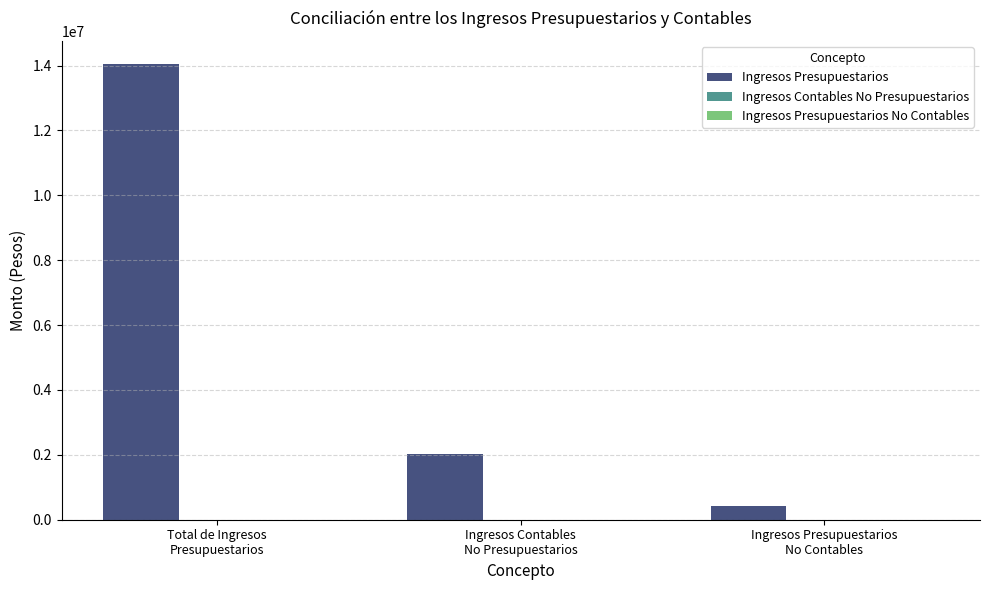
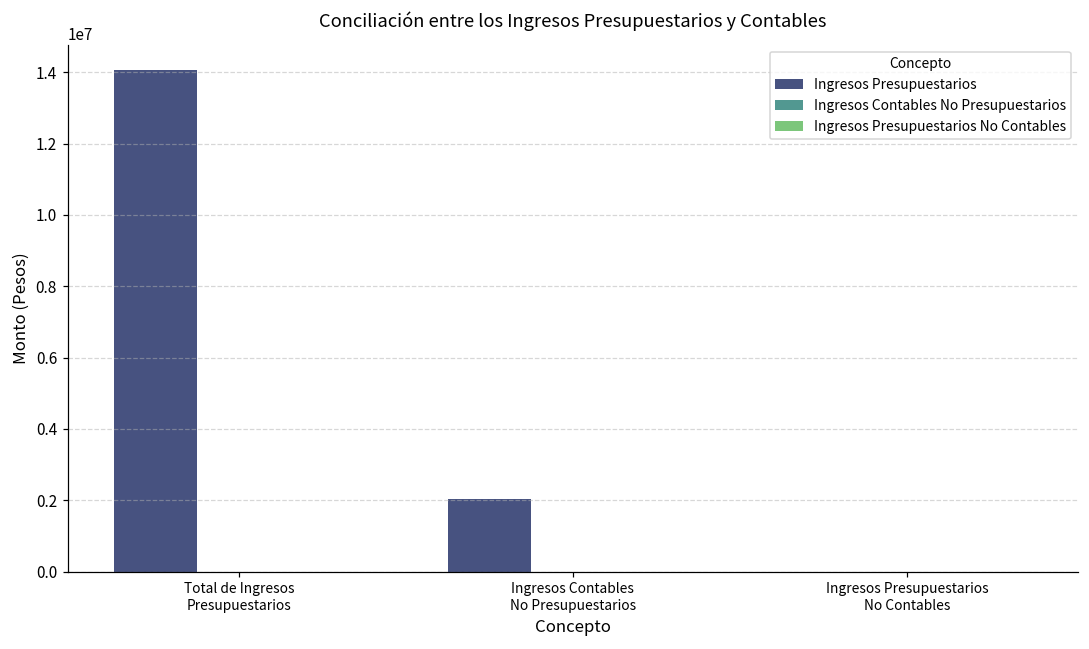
  {
    "Ingresos Presupuestarios": {
      "Total de Ingresos Presupuestarios": 14100000,
      "Ingresos Contables No Presupuestarios": 2000000,
-     "Ingresos Presupuestarios No Contables": 400000
+     "Ingresos Presupuestarios No Contables": 0
    },
    "Ingresos Contables No Presupuestarios": {
      "Total de Ingresos Presupuestarios": 0,
      "Ingresos Contables No Presupuestarios": 0,
      "Ingresos Presupuestarios No Contables": 0
    },
    "Ingresos Presupuestarios No Contables": {
      "Total de Ingresos Presupuestarios": 0,
      "Ingresos Contables No Presupuestarios": 0,
      "Ingresos Presupuestarios No Contables": 0
    }
  }
